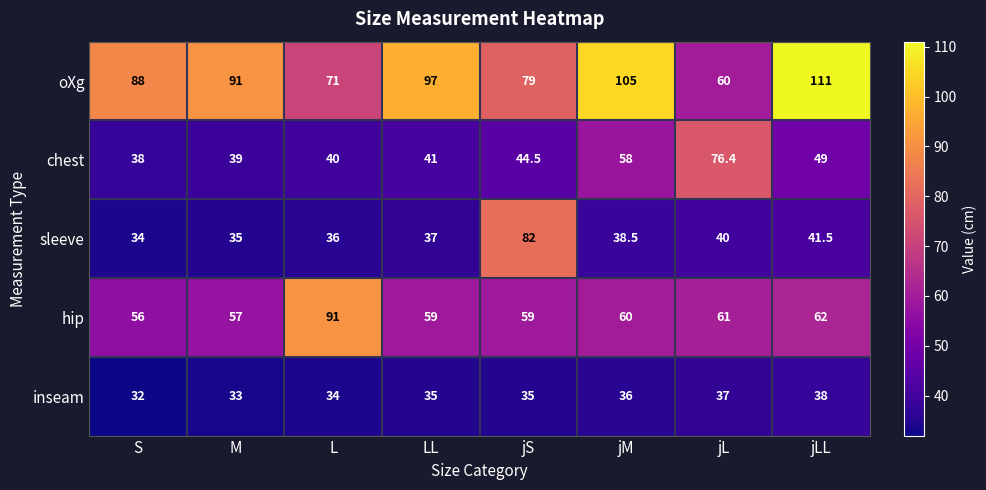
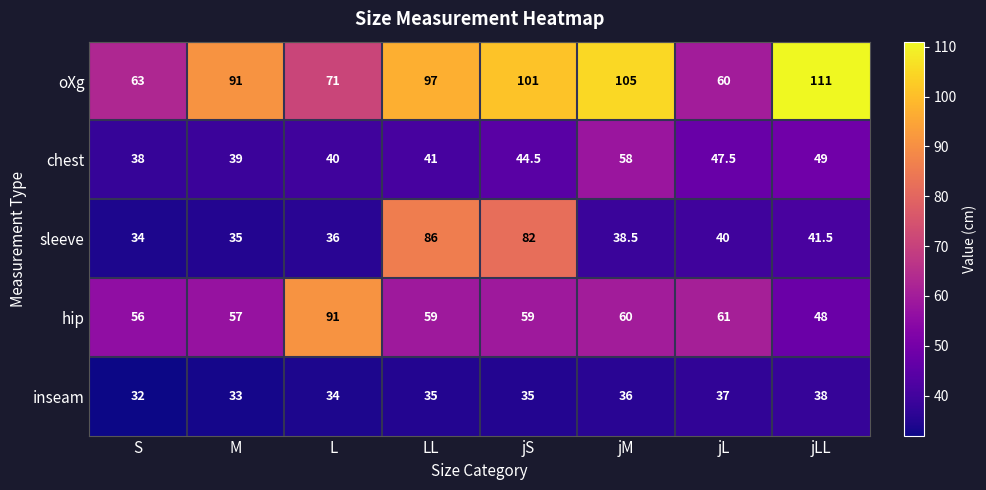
  {
    "oXg": {
-     "S": 88,
+     "S": 63,
      "M": 91,
      "L": 71,
      "LL": 97,
-     "jS": 79,
+     "jS": 101,
      "jM": 105,
      "jL": 60,
      "jLL": 111
    },
    "chest": {
      "S": 38,
      "M": 39,
      "L": 40,
      "LL": 41,
      "jS": 44.5,
      "jM": 58,
-     "jL": 76.4,
+     "jL": 47.5,
      "jLL": 49
    },
    "sleeve": {
      "S": 34,
      "M": 35,
      "L": 36,
-     "LL": 37,
+     "LL": 86,
      "jS": 82,
      "jM": 38.5,
      "jL": 40,
      "jLL": 41.5
    },
    "hip": {
      "S": 56,
      "M": 57,
      "L": 91,
      "LL": 59,
      "jS": 59,
      "jM": 60,
      "jL": 61,
-     "jLL": 62
+     "jLL": 48
    },
    "inseam": {
      "S": 32,
      "M": 33,
      "L": 34,
      "LL": 35,
      "jS": 35,
      "jM": 36,
      "jL": 37,
      "jLL": 38
    }
  }
